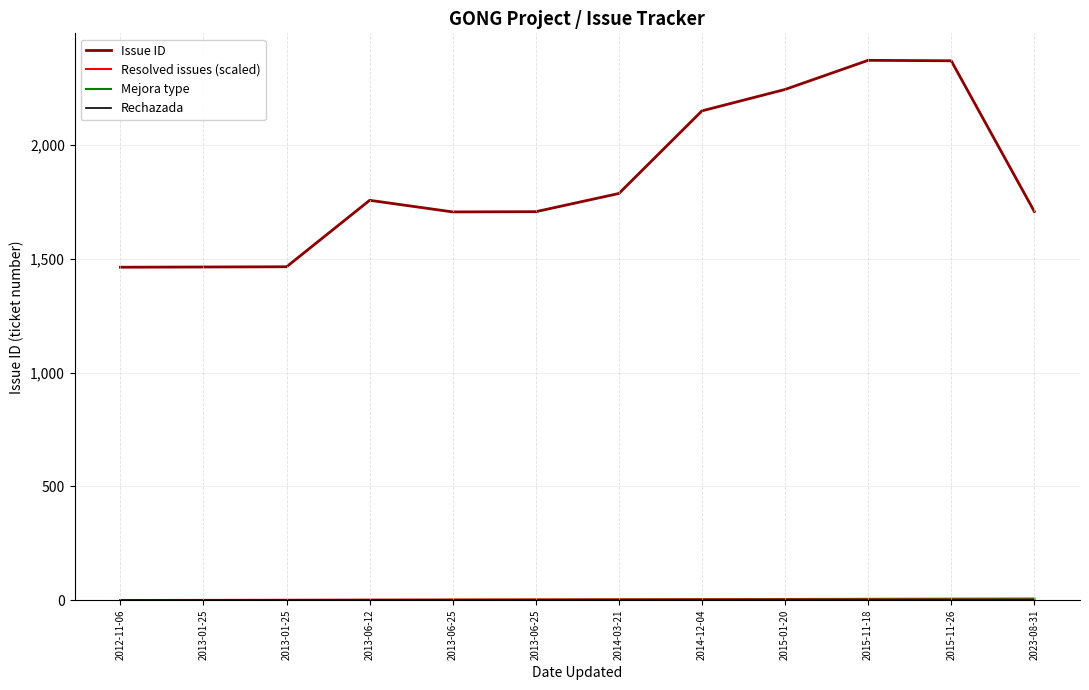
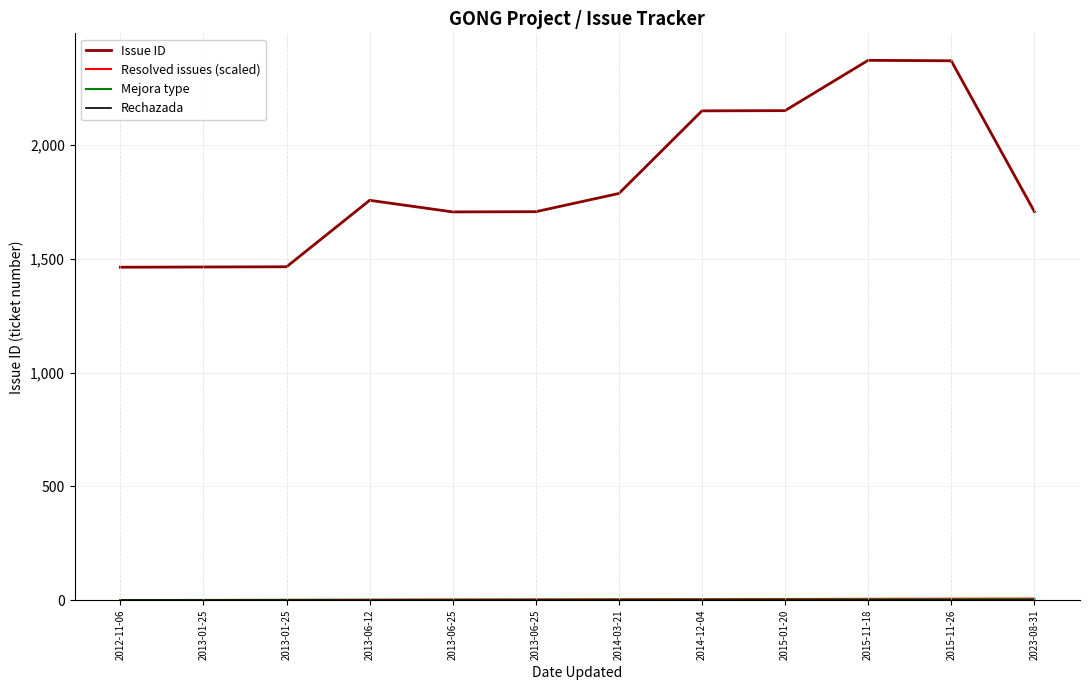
  {
    "Issue ID": {
      "2012-11-06": "1,460",
      "2013-06-12": "1,760",
      "2014-03-21": "1,790",
      "2014-12-04": "2,150",
-     "2015-01-20": "2,240",
+     "2015-01-20": "2,150",
      "2015-11-18": "2,370",
      "2015-11-26": "2,370",
      "2023-08-31": "1,710"
    }
  }
